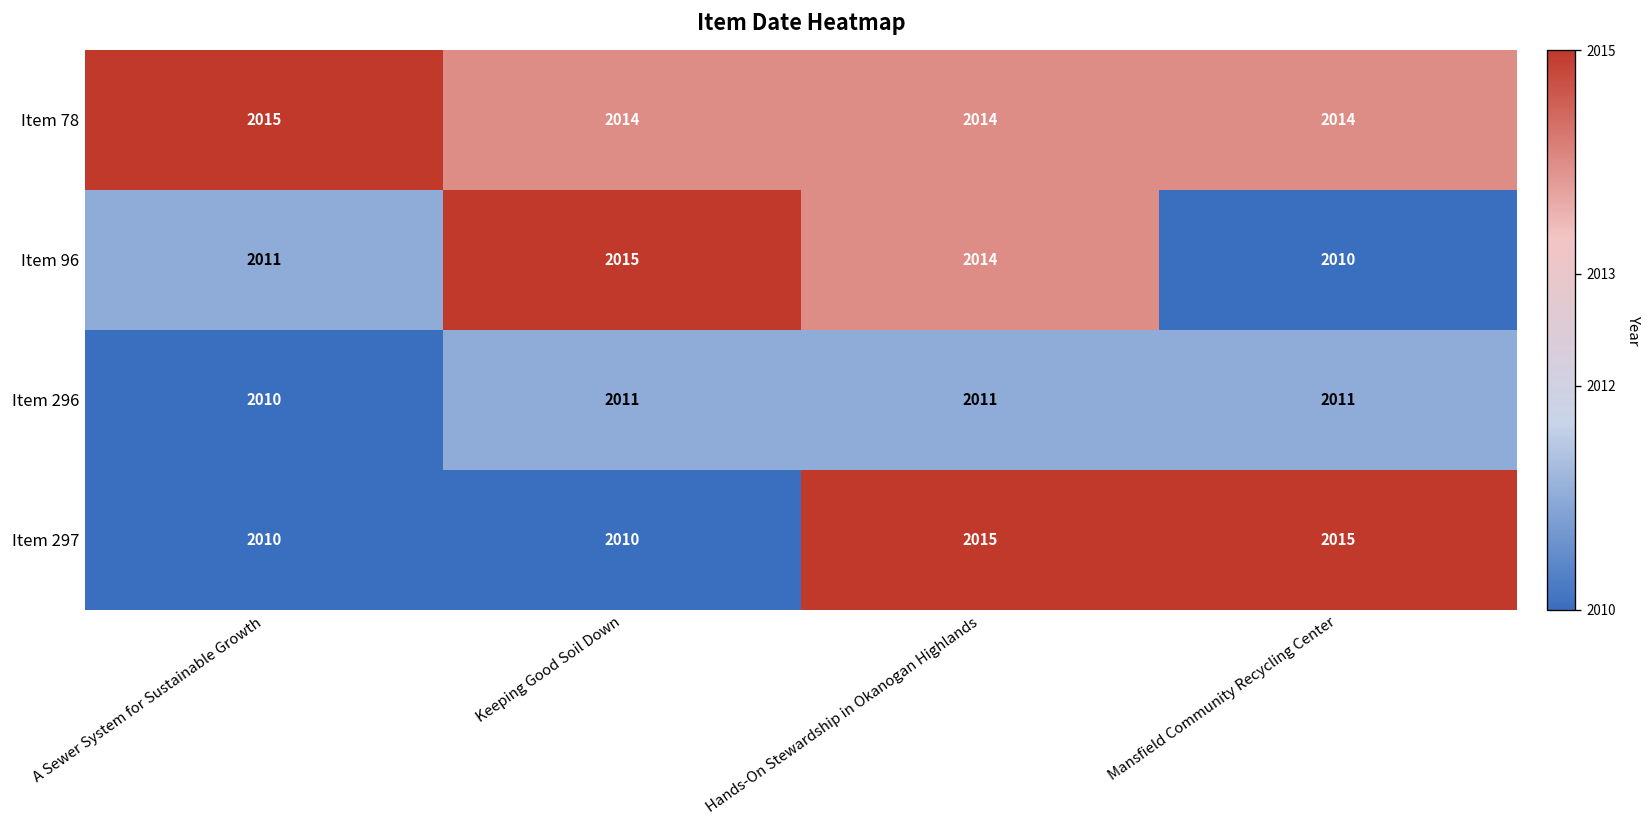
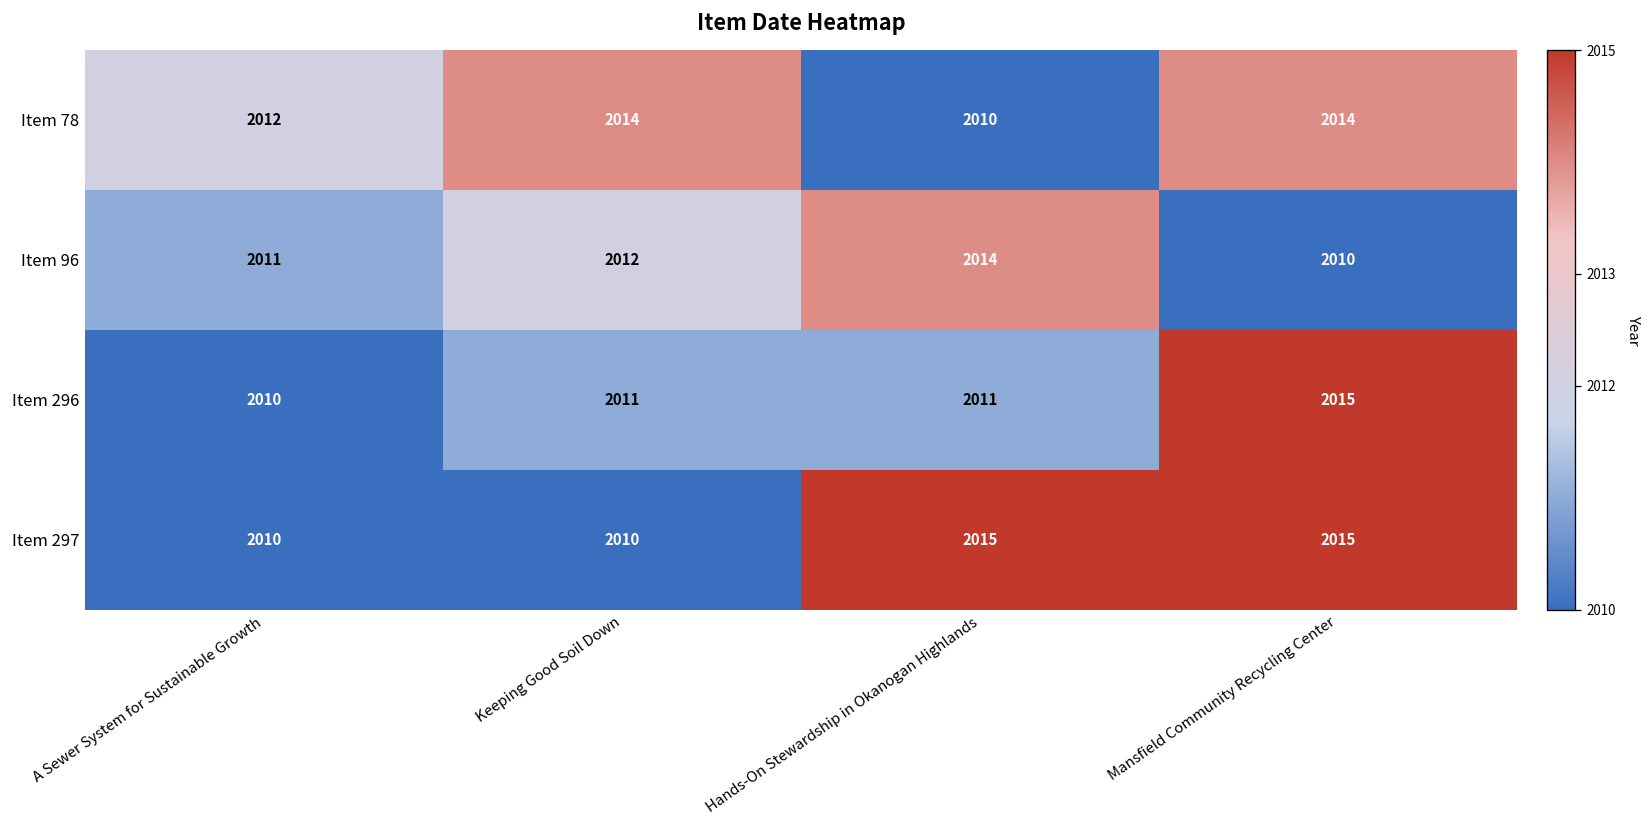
  {
    "Item 78": {
-     "A Sewer System for Sustainable Growth": 2015,
+     "A Sewer System for Sustainable Growth": 2012,
      "Keeping Good Soil Down": 2014,
-     "Hands-On Stewardship in Okanogan Highlands": 2014,
+     "Hands-On Stewardship in Okanogan Highlands": 2010,
      "Mansfield Community Recycling Center": 2014
    },
    "Item 96": {
      "A Sewer System for Sustainable Growth": 2011,
-     "Keeping Good Soil Down": 2015,
+     "Keeping Good Soil Down": 2012,
      "Hands-On Stewardship in Okanogan Highlands": 2014,
      "Mansfield Community Recycling Center": 2010
    },
    "Item 296": {
      "A Sewer System for Sustainable Growth": 2010,
      "Keeping Good Soil Down": 2011,
      "Hands-On Stewardship in Okanogan Highlands": 2011,
-     "Mansfield Community Recycling Center": 2011
+     "Mansfield Community Recycling Center": 2015
    },
    "Item 297": {
      "A Sewer System for Sustainable Growth": 2010,
      "Keeping Good Soil Down": 2010,
      "Hands-On Stewardship in Okanogan Highlands": 2015,
      "Mansfield Community Recycling Center": 2015
    }
  }
